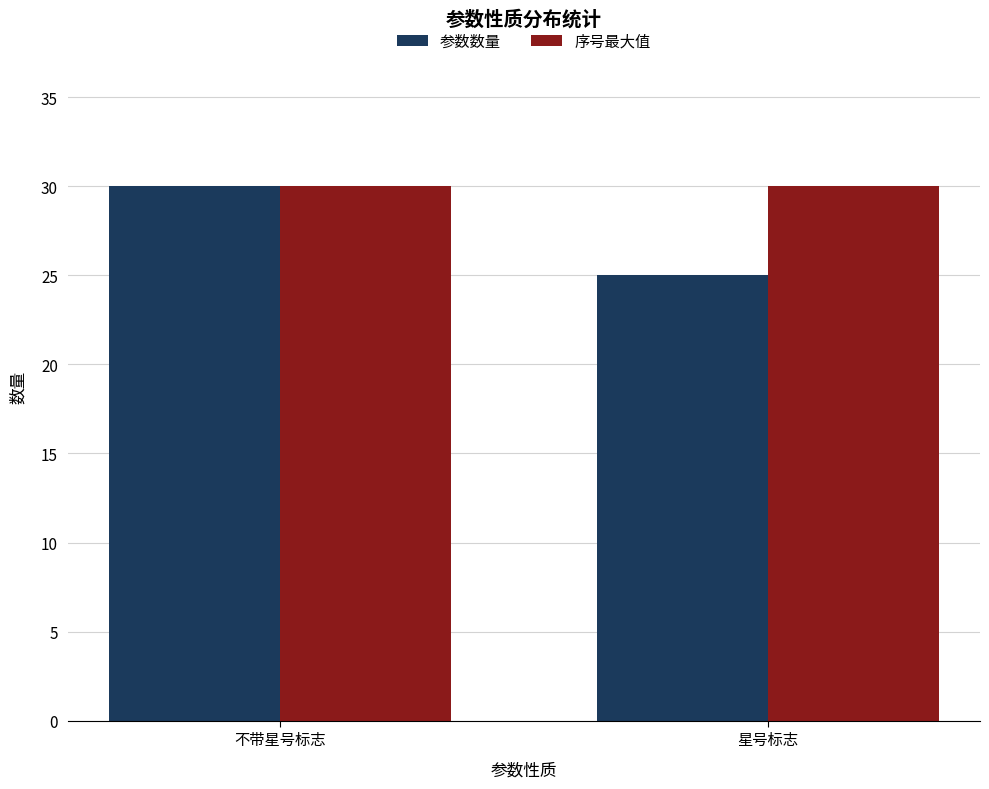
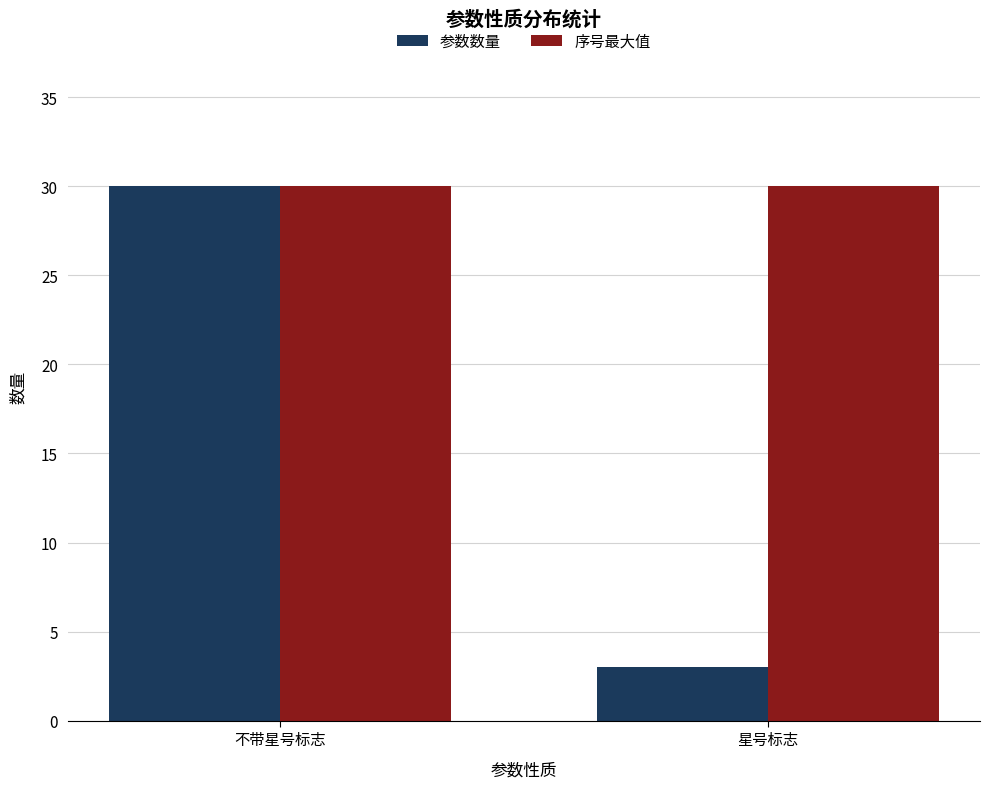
  {
    "参数数量": {
      "不带星号标志": 30,
-     "星号标志": 25
+     "星号标志": 3
    },
    "序号最大值": {
      "不带星号标志": 30,
      "星号标志": 30
    }
  }
